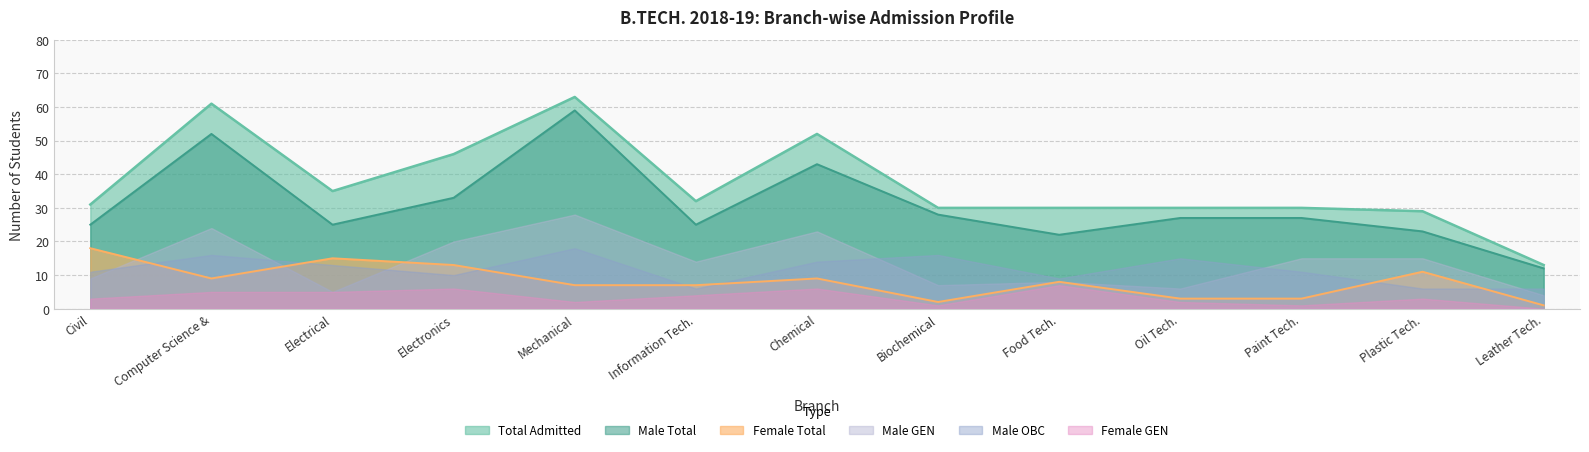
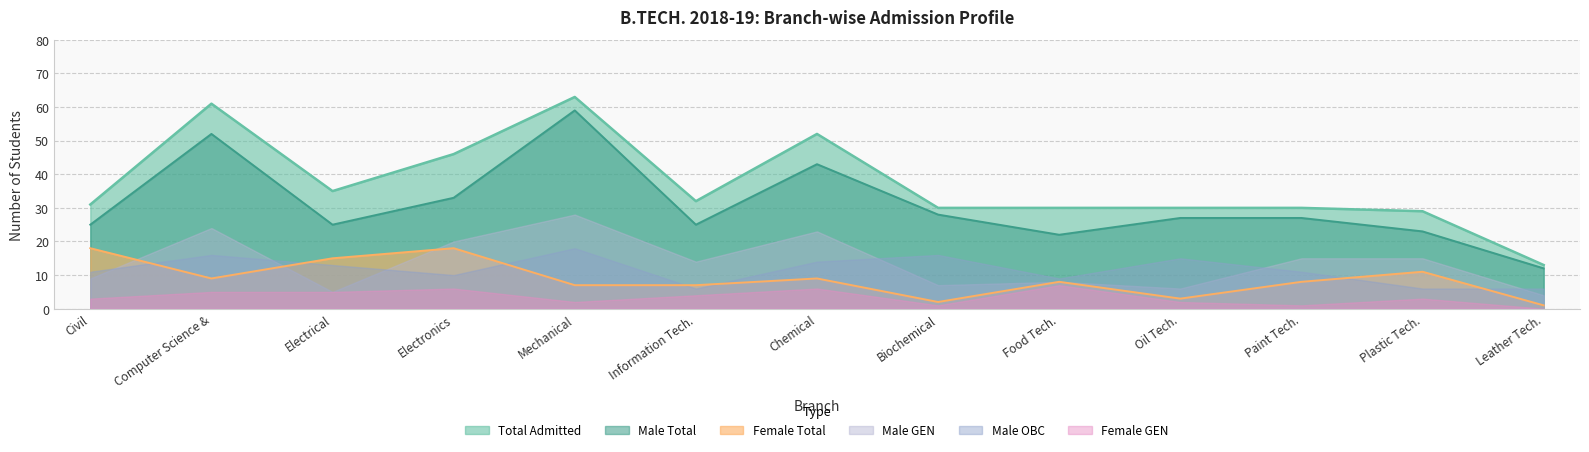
  {
    "Female Total": {
      "Civil": 18,
      "Computer Science &": 9,
      "Electrical": 15,
-     "Electronics": 13,
+     "Electronics": 18,
      "Mechanical": 7,
      "Information Tech.": 7,
      "Chemical": 9,
      "Biochemical": 2,
      "Oil Tech.": 3,
-     "Paint Tech.": 3,
+     "Paint Tech.": 8,
      "Plastic Tech.": 11,
      "Leather Tech.": 1
    }
  }
